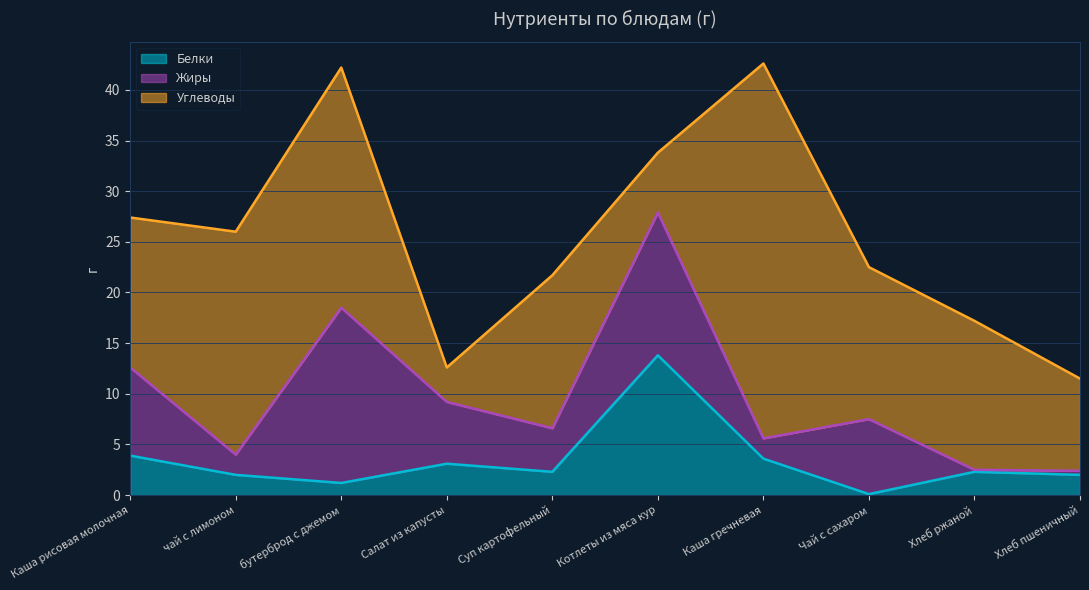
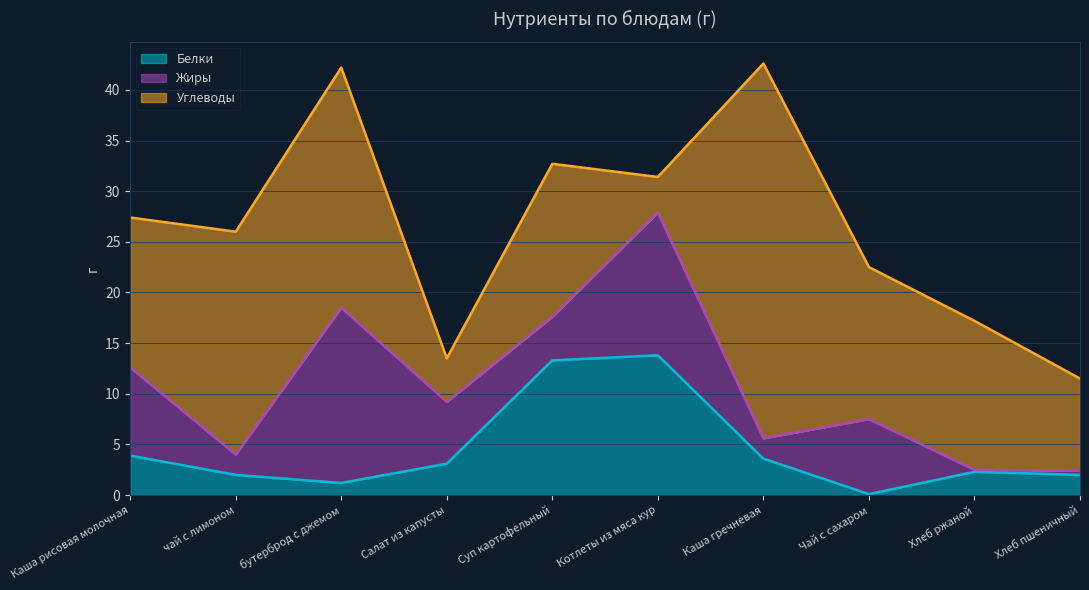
  {
    "Белки": {
      "Каша рисовая молочная": 3.9,
      "чай с лимоном": 2.0,
      "бутерброд с джемом": 1.2,
      "Салат из капусты": 3.1,
-     "Суп картофельный": 2.3,
+     "Суп картофельный": 13.3,
      "Котлеты из мяса кур": 13.8,
      "Каша гречневая": 3.6,
      "Чай с сахаром": 0.1,
      "Хлеб пшеничный": 2.0
    },
    "Жиры": {
      "Каша рисовая молочная": 8.7,
      "чай с лимоном": 2.0,
      "бутерброд с джемом": 17.3,
      "Салат из капусты": 6.1,
      "Суп картофельный": 4.3,
      "Котлеты из мяса кур": 14.1,
      "Каша гречневая": 2.0,
      "Чай с сахаром": 7.4,
      "Хлеб пшеничный": 0.4
    },
    "Углеводы": {
      "Каша рисовая молочная": 14.8,
      "чай с лимоном": 22.0,
      "бутерброд с джемом": 23.7,
-     "Салат из капусты": 3.4,
+     "Салат из капусты": 4.3,
      "Суп картофельный": 15.1,
-     "Котлеты из мяса кур": 5.9,
+     "Котлеты из мяса кур": 3.5,
      "Каша гречневая": 37.0,
      "Чай с сахаром": 15.0,
      "Хлеб ржаной": 14.7,
      "Хлеб пшеничный": 9.1
    }
  }
